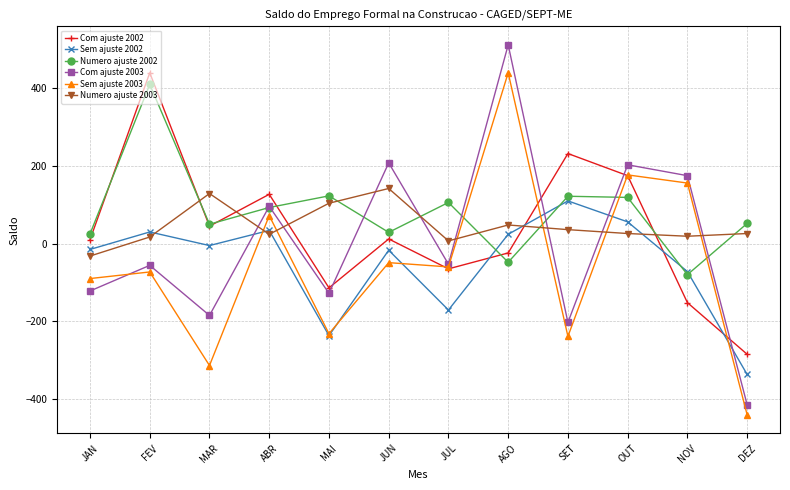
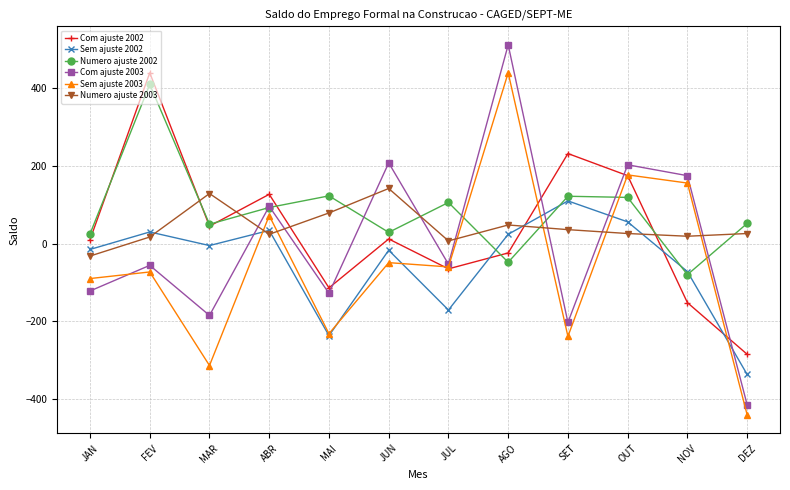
  {
    "Com ajuste 2002": {
      "JAN": 10,
      "ABR": 130,
      "MAI": -110,
      "JUN": 10,
      "AGO": -20,
      "SET": 230,
      "NOV": -150,
      "DEZ": -290
    },
    "Sem ajuste 2002": {
      "JAN": -20,
      "FEV": 30,
      "MAR": -10,
      "ABR": 30,
      "JUN": -20,
      "JUL": -170,
      "AGO": 20,
      "SET": 110,
      "OUT": 60,
      "NOV": -70,
      "DEZ": -340
    },
    "Numero ajuste 2002": {
      "JAN": 30,
      "MAI": 120,
      "JUN": 30,
      "JUL": 110,
      "AGO": -50,
      "SET": 120,
      "OUT": 120,
      "NOV": -80,
      "DEZ": 50
    },
    "Com ajuste 2003": {
      "JAN": -120,
      "FEV": -60,
      "MAR": -190,
      "MAI": -130,
      "JUN": 210,
      "JUL": -50,
      "AGO": 510,
      "SET": -200,
      "OUT": 200,
      "NOV": 180,
      "DEZ": -420
    },
    "Sem ajuste 2003": {
      "JAN": -90,
      "FEV": -70,
      "MAR": -310,
      "ABR": 70,
      "JUN": -50,
      "AGO": 440,
      "SET": -240,
      "NOV": 160,
      "DEZ": -440
    },
    "Numero ajuste 2003": {
      "JAN": -30,
      "FEV": 20,
      "MAR": 130,
      "ABR": 20,
-     "MAI": 100,
+     "MAI": 80,
      "JUN": 140,
      "JUL": 10,
      "AGO": 50,
      "SET": 40,
      "OUT": 30,
      "NOV": 20,
      "DEZ": 30
    }
  }
